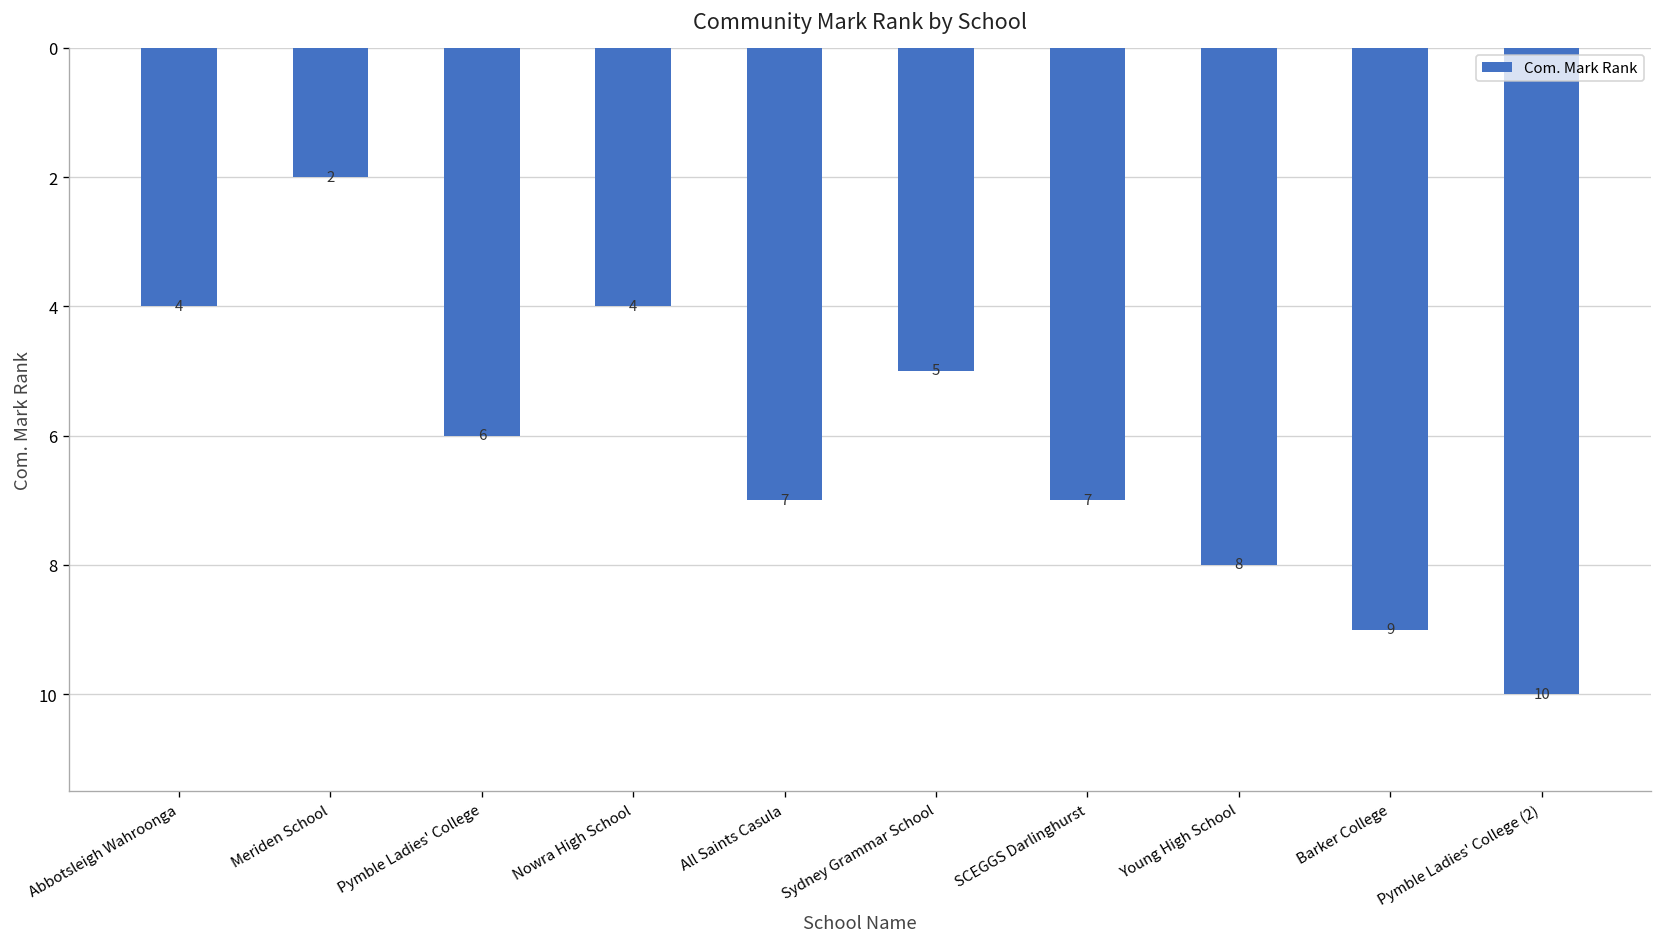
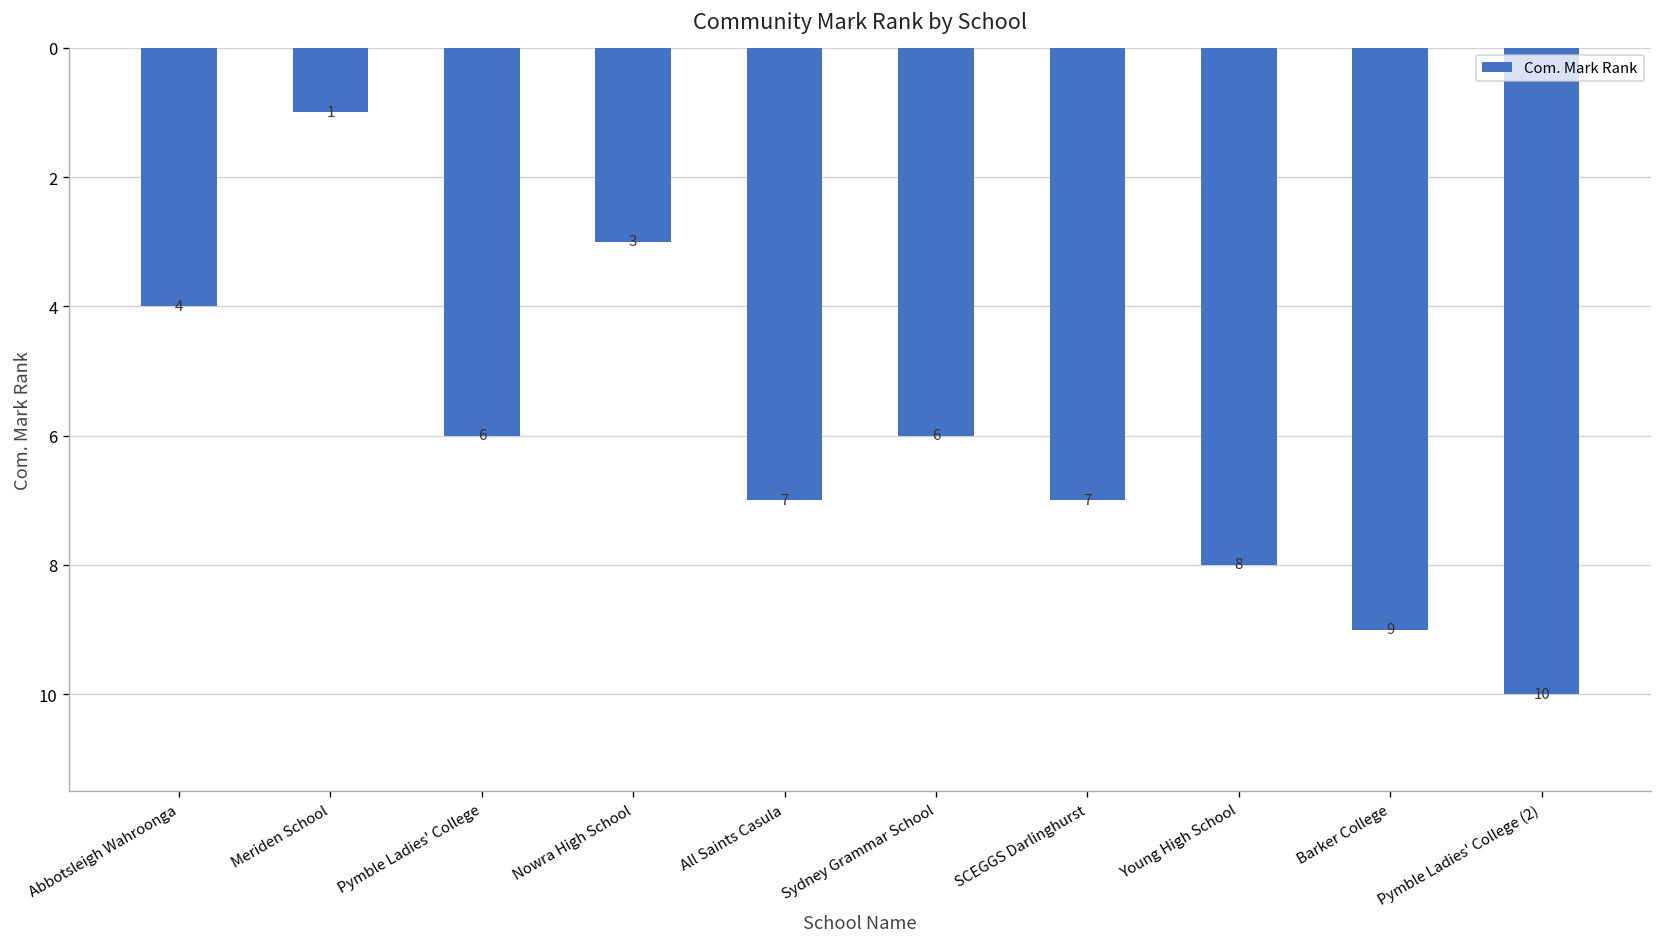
  {
    "Abbotsleigh Wahroonga": 4,
-   "Meriden School": 2,
+   "Meriden School": 1,
    "Pymble Ladies' College": 6,
-   "Nowra High School": 4,
+   "Nowra High School": 3,
    "All Saints Casula": 7,
-   "Sydney Grammar School": 5,
+   "Sydney Grammar School": 6,
    "SCEGGS Darlinghurst": 7,
    "Young High School": 8,
    "Barker College": 9,
    "Pymble Ladies' College (2)": 10
  }
